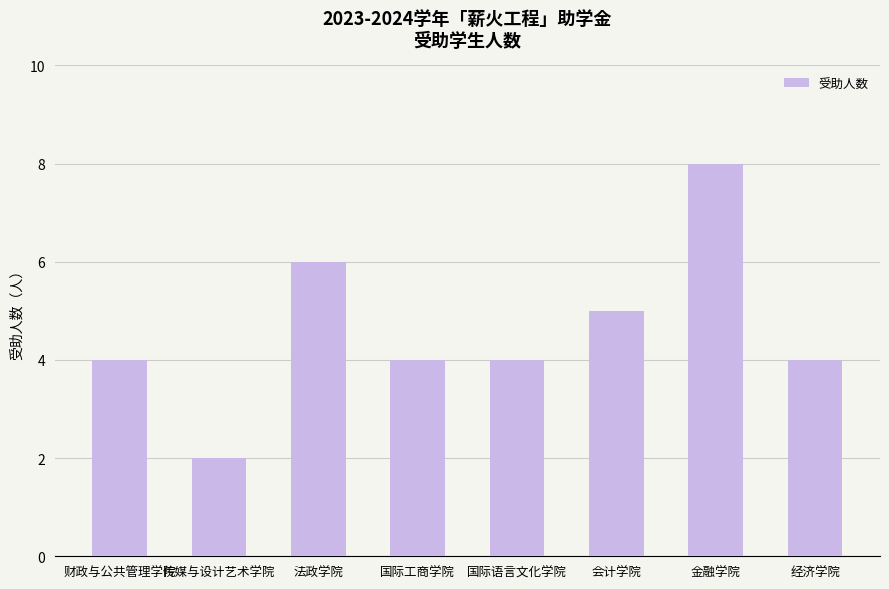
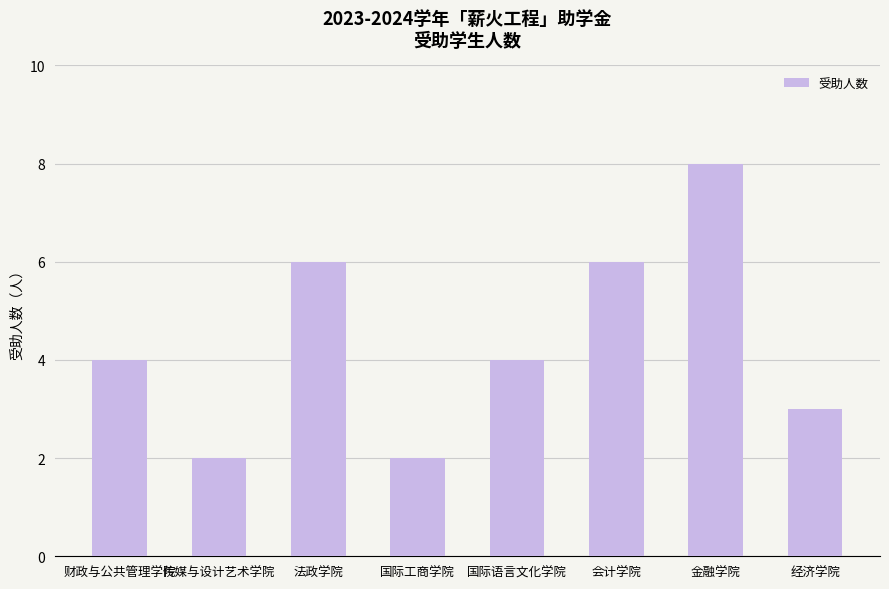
  {
    "财政与公共管理学院": 4,
    "传媒与设计艺术学院": 2,
    "法政学院": 6,
-   "国际工商学院": 4,
+   "国际工商学院": 2,
    "国际语言文化学院": 4,
-   "会计学院": 5,
+   "会计学院": 6,
    "金融学院": 8,
-   "经济学院": 4
+   "经济学院": 3
  }
